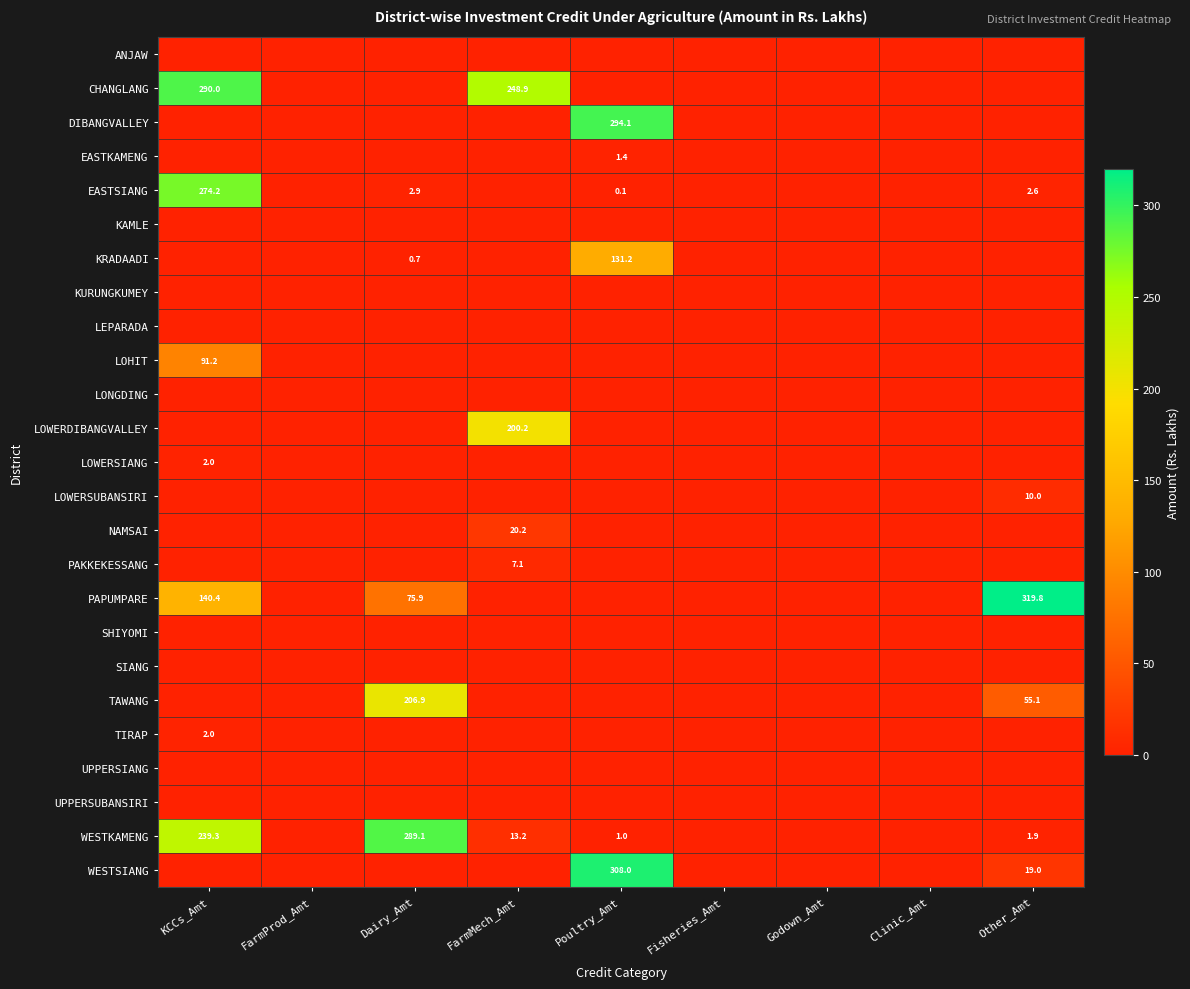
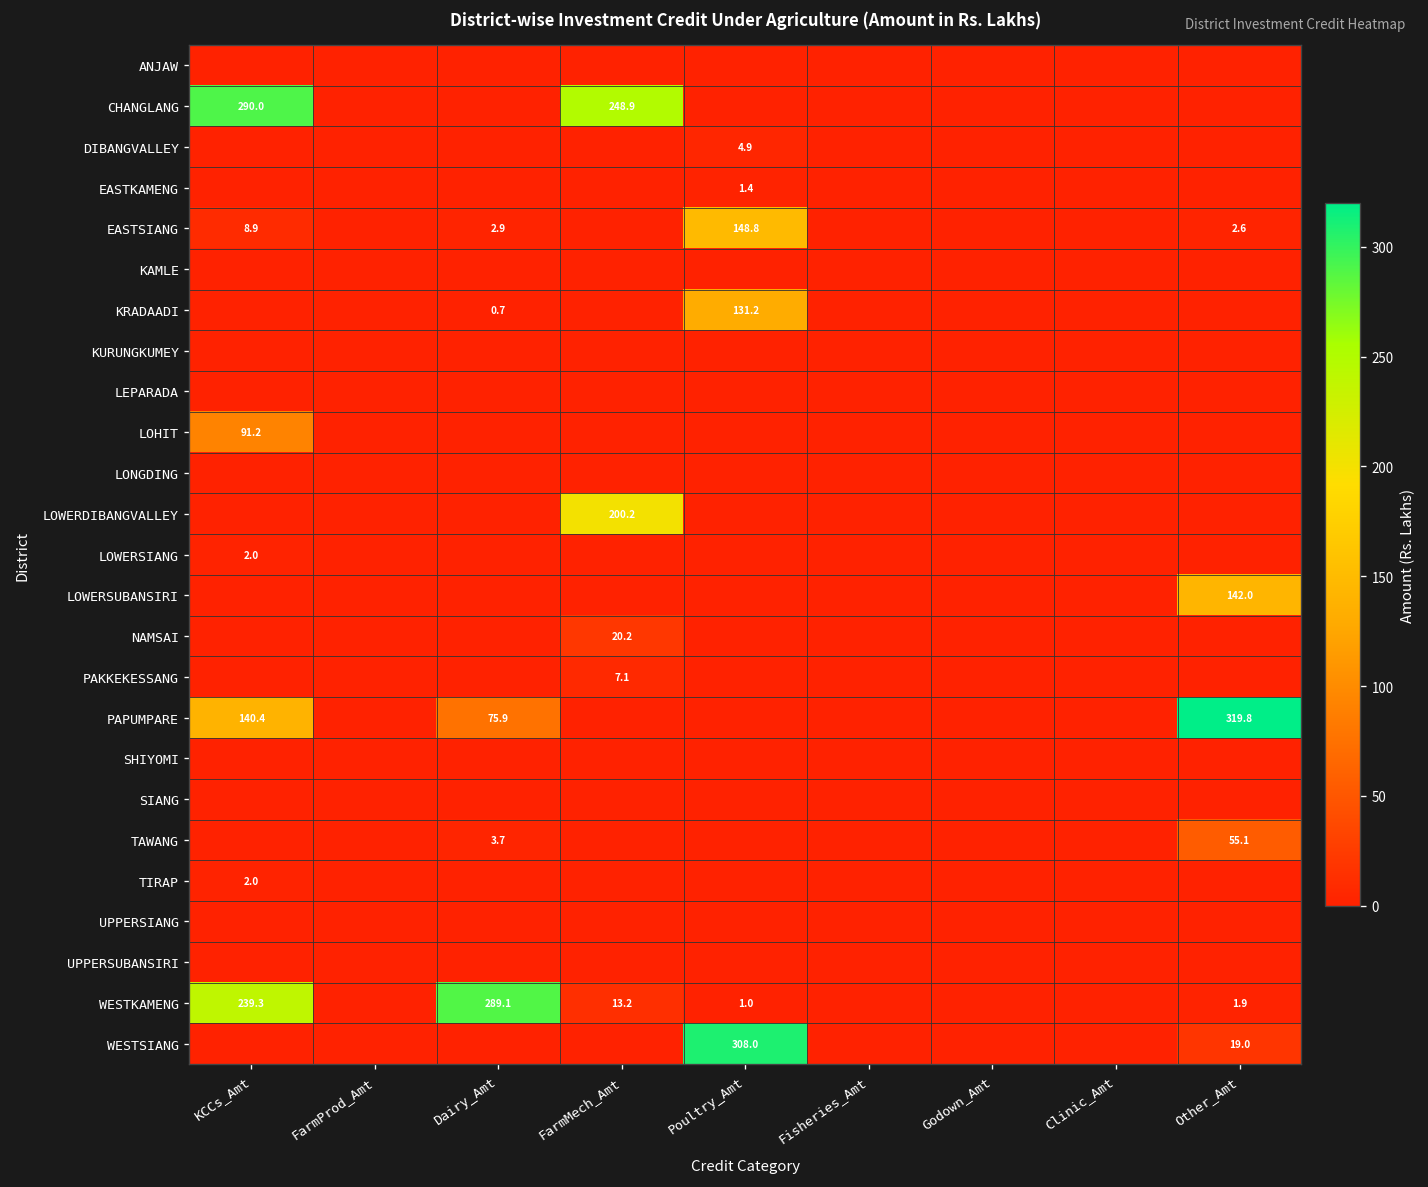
  {
    "CHANGLANG": {
      "KCCs_Amt": 290.0,
      "FarmMech_Amt": 248.9
    },
    "DIBANGVALLEY": {
-     "Poultry_Amt": 294.1
+     "Poultry_Amt": 4.9
    },
    "EASTKAMENG": {
      "Poultry_Amt": 1.4
    },
    "EASTSIANG": {
-     "KCCs_Amt": 274.2,
+     "KCCs_Amt": 8.9,
      "Dairy_Amt": 2.9,
-     "Poultry_Amt": 0.1,
+     "Poultry_Amt": 148.8,
      "Other_Amt": 2.6
    },
    "KRADAADI": {
      "Dairy_Amt": 0.7,
      "Poultry_Amt": 131.2
    },
    "LOHIT": {
      "KCCs_Amt": 91.2
    },
    "LOWERDIBANGVALLEY": {
      "FarmMech_Amt": 200.2
    },
    "LOWERSIANG": {
      "KCCs_Amt": 2.0
    },
    "LOWERSUBANSIRI": {
-     "Other_Amt": 10.0
+     "Other_Amt": 142.0
    },
    "NAMSAI": {
      "FarmMech_Amt": 20.2
    },
    "PAKKEKESSANG": {
      "FarmMech_Amt": 7.1
    },
    "PAPUMPARE": {
      "KCCs_Amt": 140.4,
      "Dairy_Amt": 75.9,
      "Other_Amt": 319.8
    },
    "TAWANG": {
-     "Dairy_Amt": 206.9,
+     "Dairy_Amt": 3.7,
      "Other_Amt": 55.1
    },
    "TIRAP": {
      "KCCs_Amt": 2.0
    },
    "WESTKAMENG": {
      "KCCs_Amt": 239.3,
      "Dairy_Amt": 289.1,
      "FarmMech_Amt": 13.2,
      "Poultry_Amt": 1.0,
      "Other_Amt": 1.9
    },
    "WESTSIANG": {
      "Poultry_Amt": 308.0,
      "Other_Amt": 19.0
    }
  }
